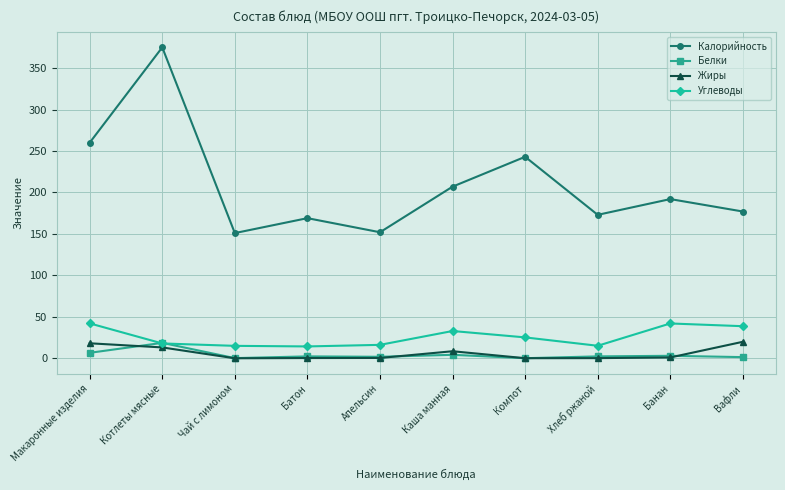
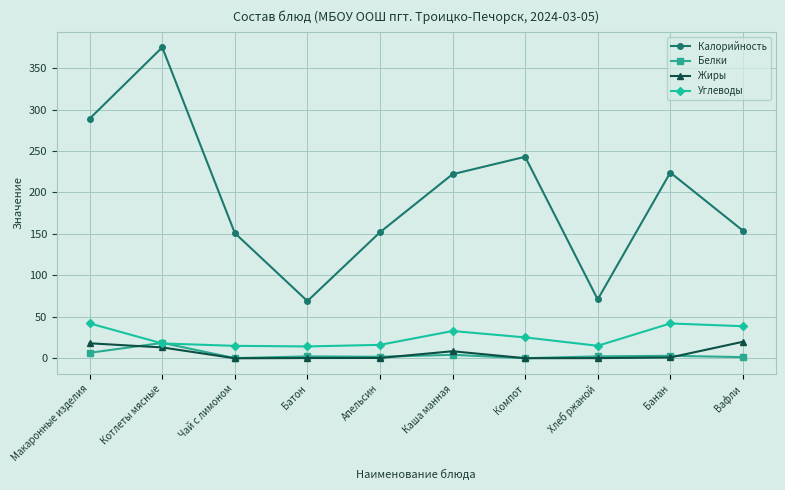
  {
    "Калорийность": {
-     "Макаронные изделия": 260,
+     "Макаронные изделия": 290,
      "Котлеты мясные": 380,
      "Чай с лимоном": 150,
-     "Батон": 170,
+     "Батон": 70,
      "Апельсин": 150,
-     "Каша манная": 210,
+     "Каша манная": 220,
      "Компот": 240,
-     "Хлеб ржаной": 170,
-     "Банан": 190,
-     "Вафли": 180
+     "Хлеб ржаной": 70,
+     "Банан": 220,
+     "Вафли": 150
    },
    "Жиры": {
      "Макаронные изделия": 20,
      "Котлеты мясные": 10,
      "Каша манная": 10,
      "Вафли": 20
    }
  }
